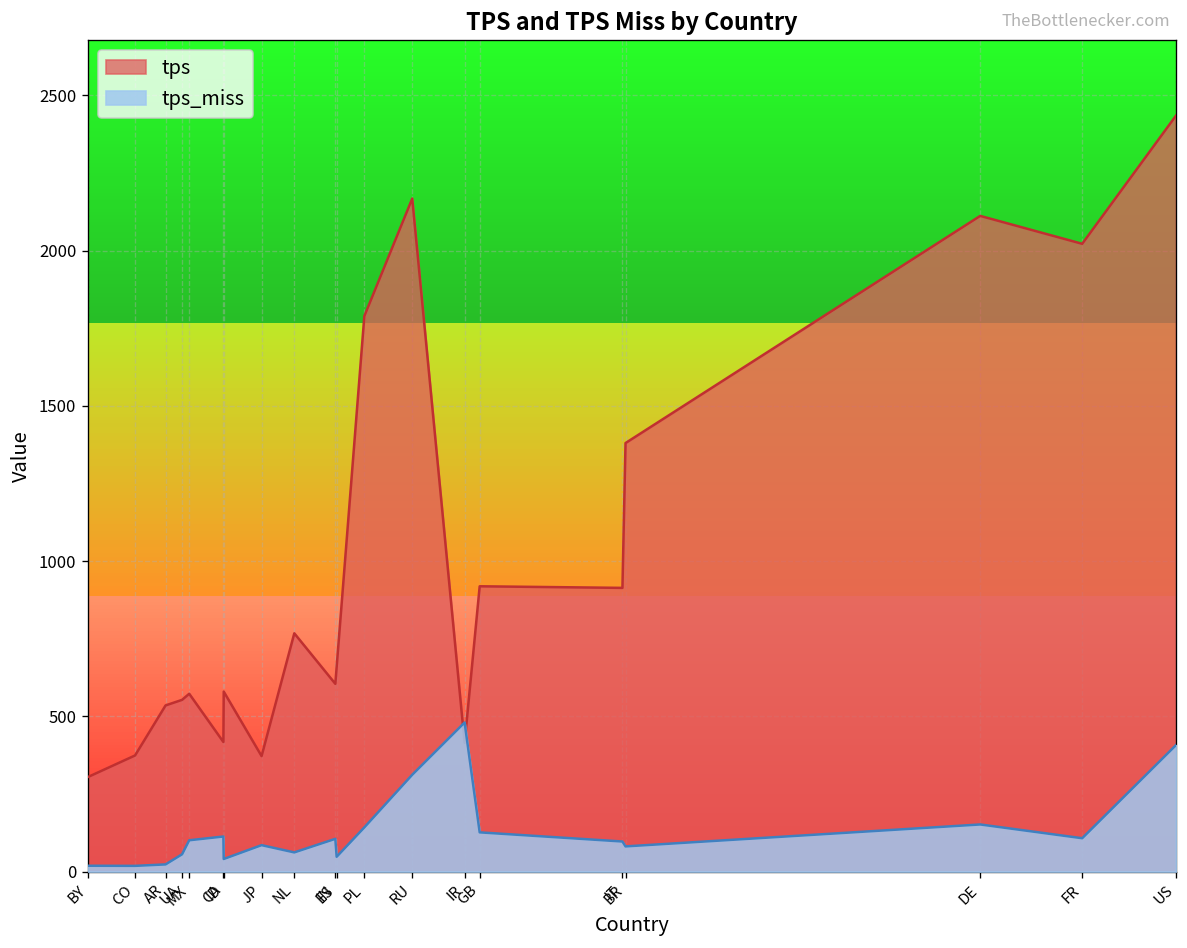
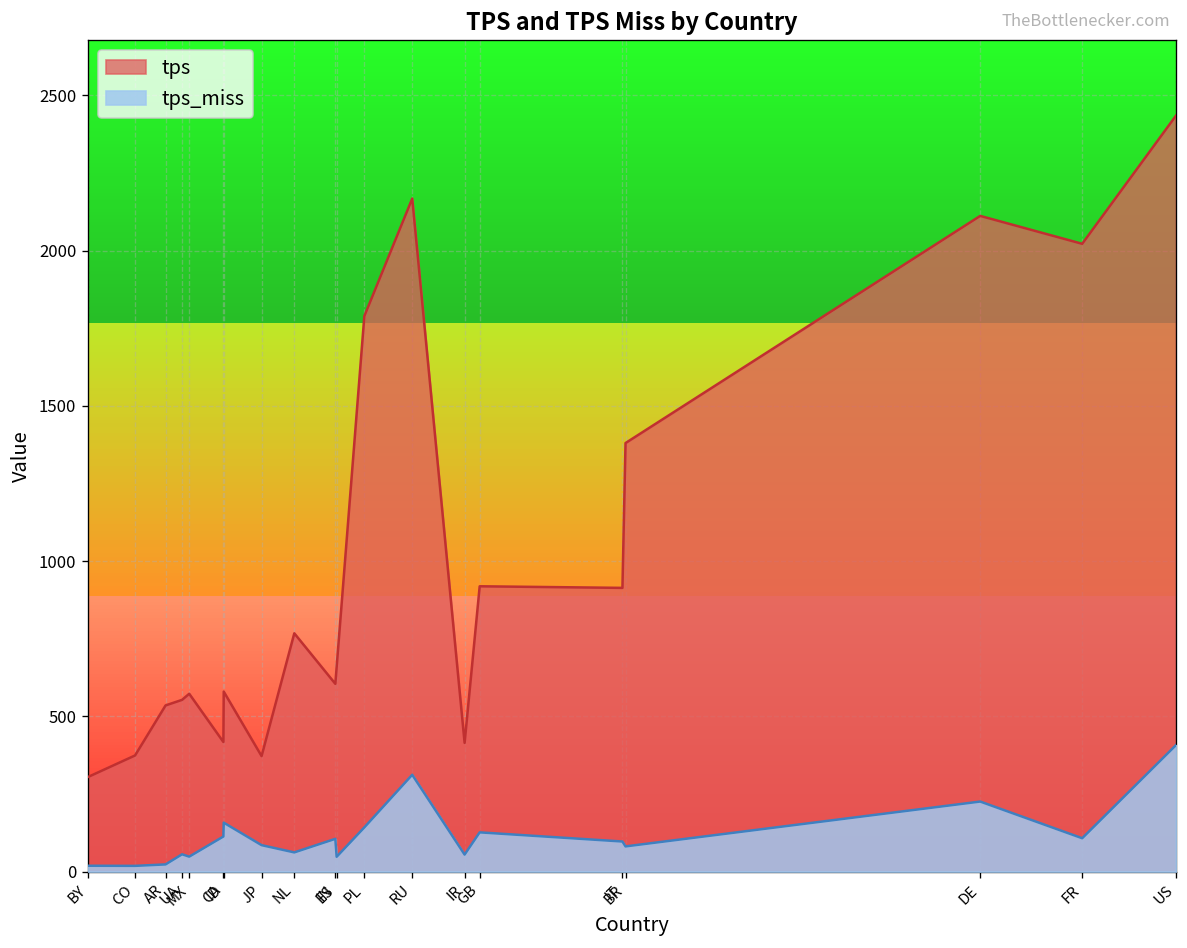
  {
    "tps": {
      "BY": 300,
      "CO": 370,
      "AR": 540,
      "UA": 550,
      "MX": 570,
      "CA": 420,
      "ID": 580,
      "JP": 370,
      "NL": 770,
      "IN": 600,
      "ES": 660,
      "PL": 1790,
      "RU": 2170,
      "IR": 410,
      "GB": 920,
      "IT": 910,
      "BR": 1380,
      "DE": 2110,
      "FR": 2020,
      "US": 2430
    },
    "tps_miss": {
      "BY": 20,
      "CO": 20,
      "AR": 20,
      "UA": 60,
-     "MX": 100,
+     "MX": 50,
      "CA": 110,
-     "ID": 40,
+     "ID": 160,
      "JP": 90,
      "NL": 60,
      "IN": 110,
      "ES": 50,
      "PL": 140,
      "RU": 310,
-     "IR": 480,
+     "IR": 50,
      "GB": 130,
      "IT": 100,
      "BR": 80,
-     "DE": 150,
+     "DE": 230,
      "FR": 110,
      "US": 410
    }
  }
